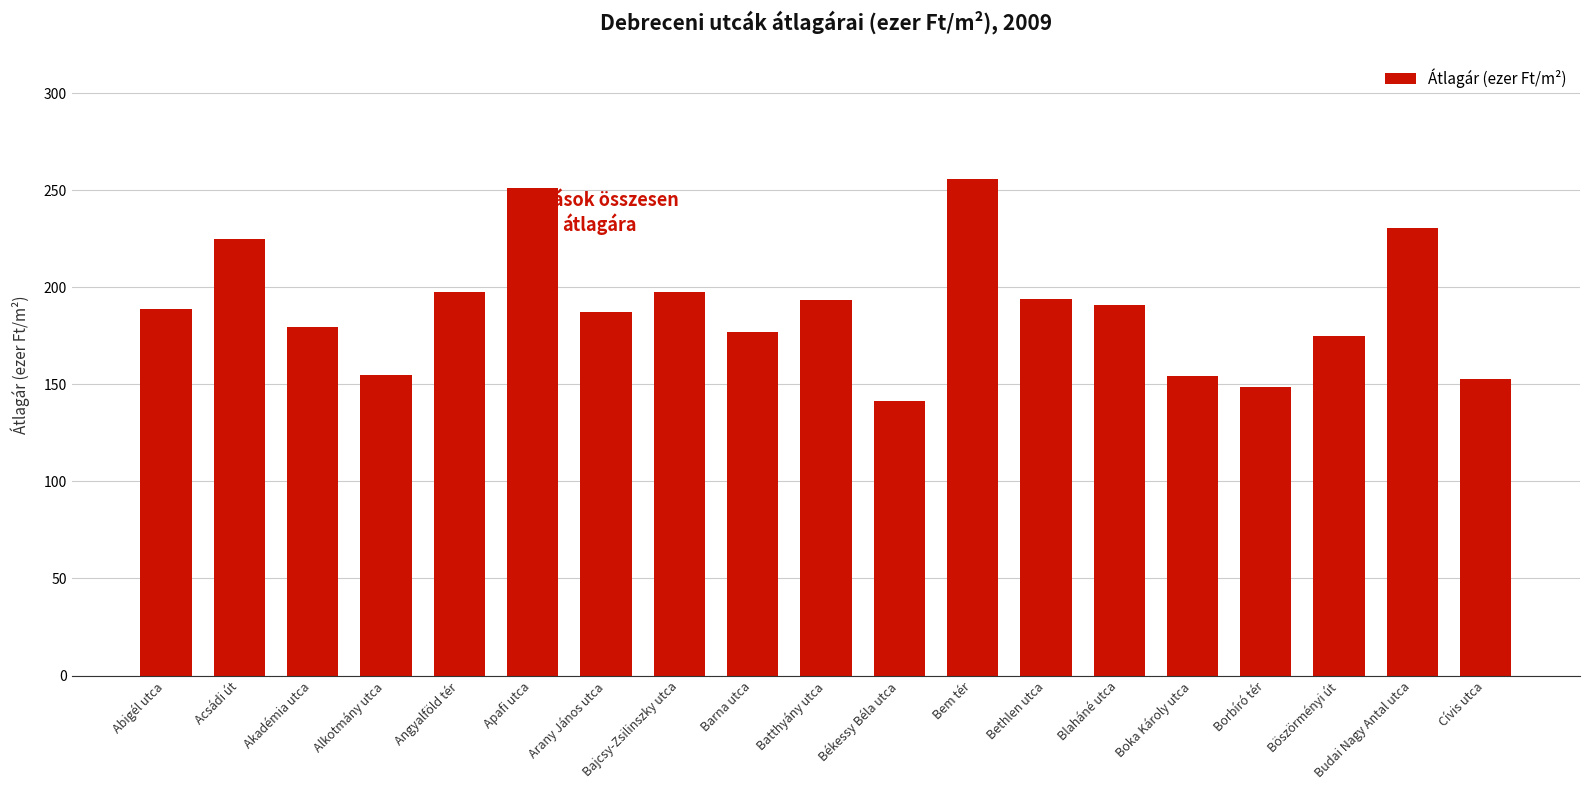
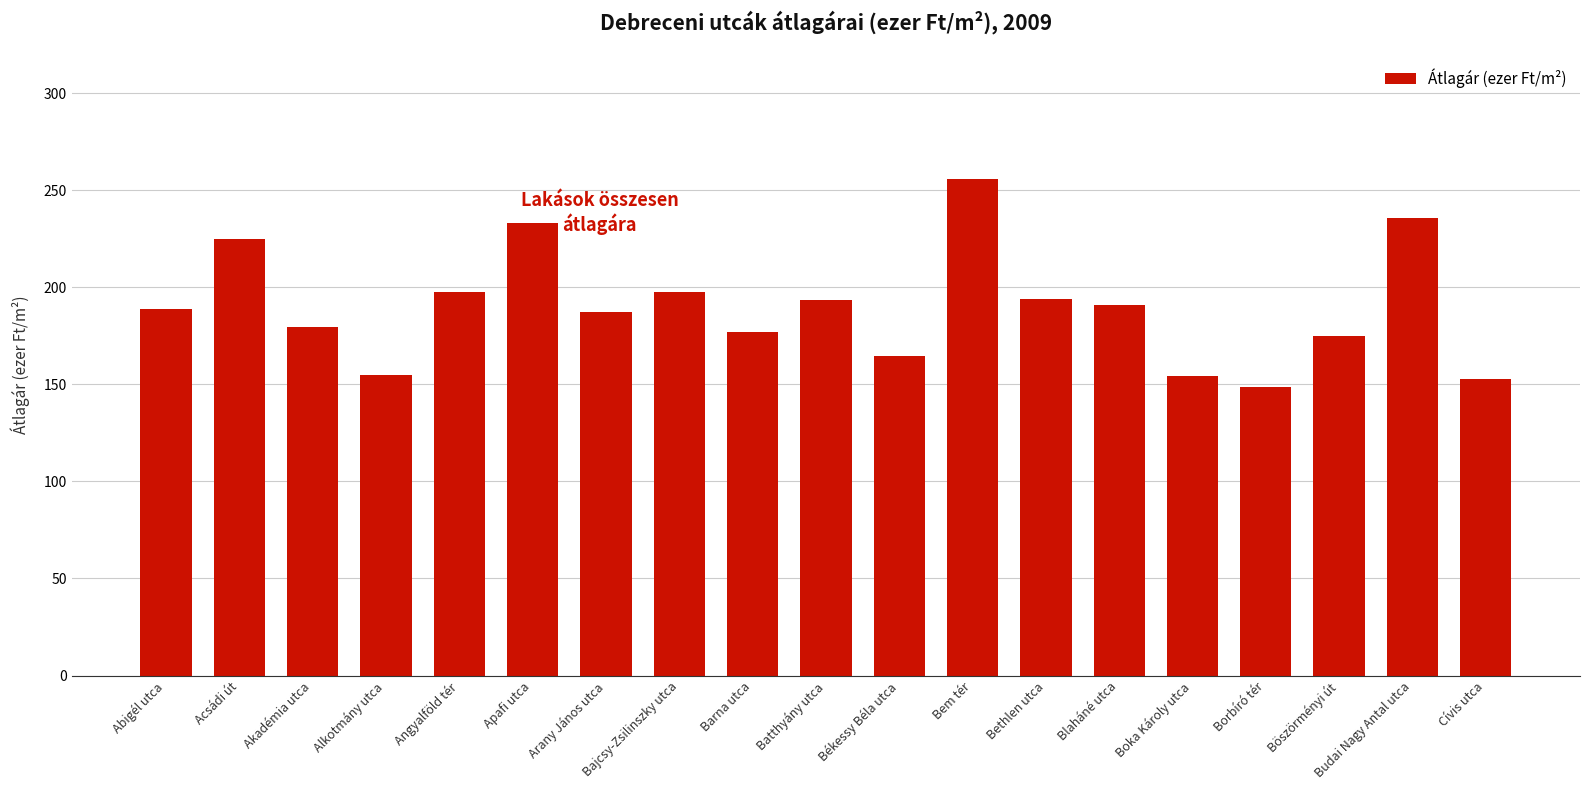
  {
    "Abigél utca": 189,
    "Acsádi út": 225,
    "Akadémia utca": 179,
    "Alkotmány utca": 155,
    "Angyalföld tér": 198,
-   "Apafi utca": 251,
+   "Apafi utca": 233,
    "Arany János utca": 187,
    "Bajcsy-Zsilinszky utca": 198,
    "Barna utca": 177,
    "Batthyány utca": 194,
-   "Békessy Béla utca": 141,
+   "Békessy Béla utca": 165,
    "Bem tér": 256,
    "Bethlen utca": 194,
    "Blaháné utca": 191,
    "Boka Károly utca": 154,
    "Borbíró tér": 149,
    "Böszörményi út": 175,
-   "Budai Nagy Antal utca": 230,
+   "Budai Nagy Antal utca": 236,
    "Cívis utca": 153
  }
